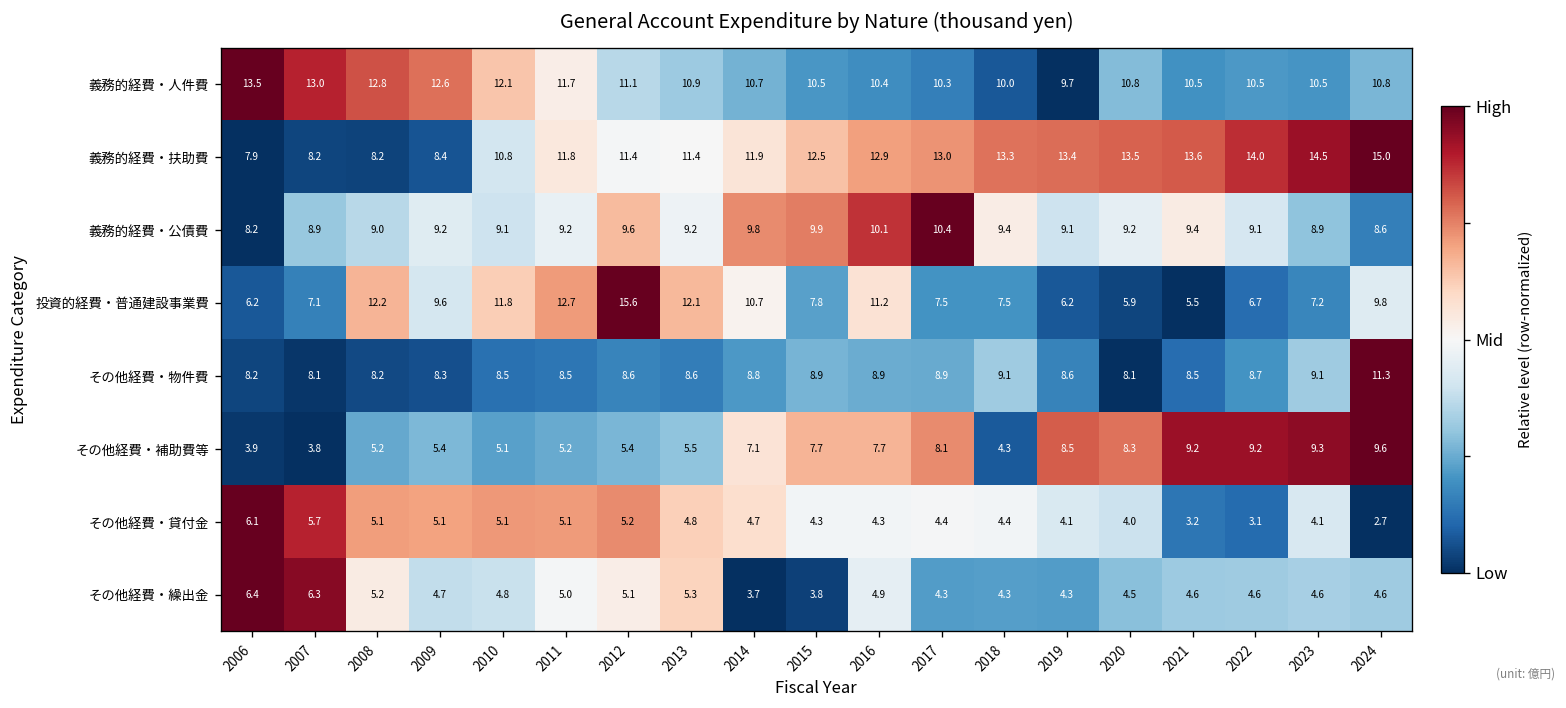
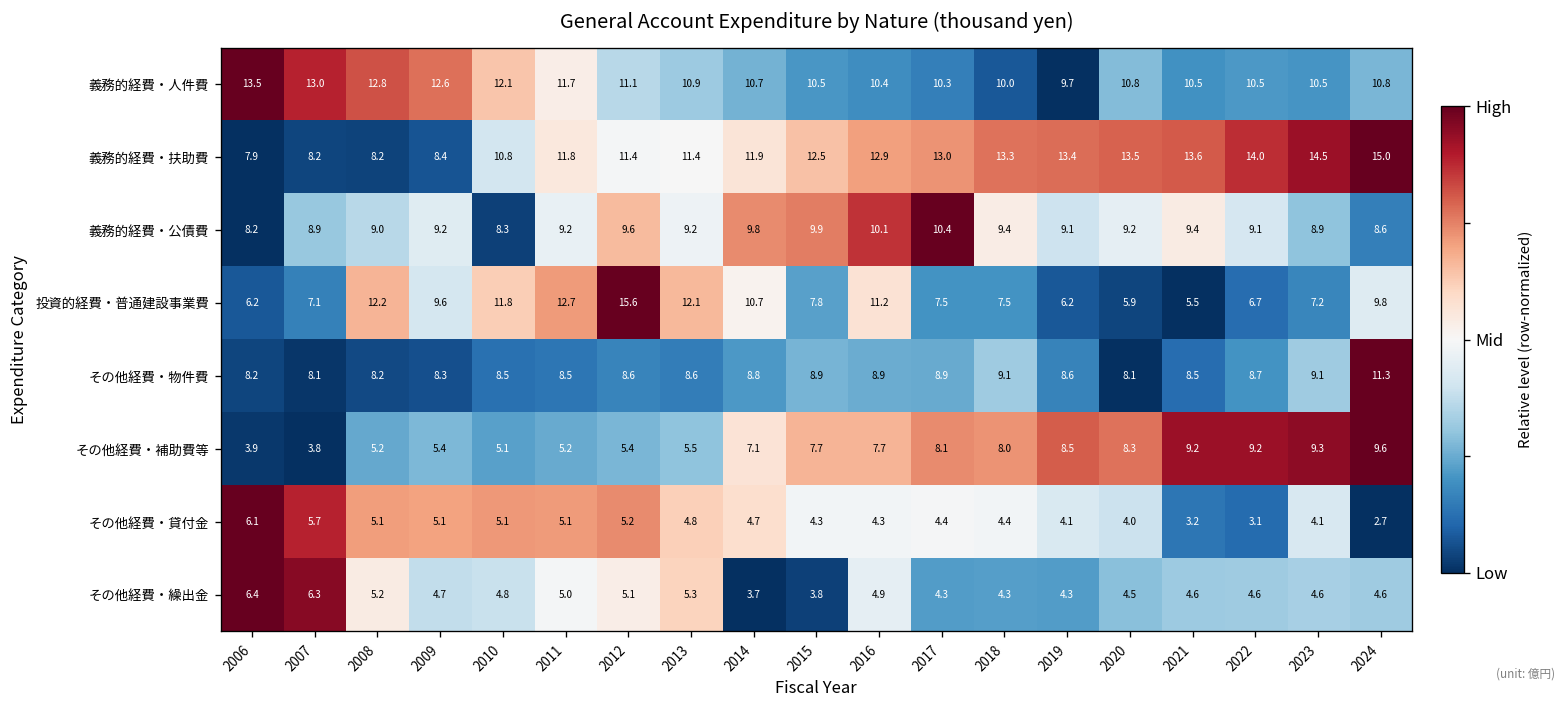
  {
    "義務的経費・人件費": {
      "2006": 13.5,
      "2007": 13.0,
      "2008": 12.8,
      "2009": 12.6,
      "2010": 12.1,
      "2011": 11.7,
      "2012": 11.1,
      "2013": 10.9,
      "2014": 10.7,
      "2015": 10.5,
      "2016": 10.4,
      "2017": 10.3,
      "2018": 10.0,
      "2019": 9.7,
      "2020": 10.8,
      "2021": 10.5,
      "2022": 10.5,
      "2023": 10.5,
      "2024": 10.8
    },
    "義務的経費・扶助費": {
      "2006": 7.9,
      "2007": 8.2,
      "2008": 8.2,
      "2009": 8.4,
      "2010": 10.8,
      "2011": 11.8,
      "2012": 11.4,
      "2013": 11.4,
      "2014": 11.9,
      "2015": 12.5,
      "2016": 12.9,
      "2017": 13.0,
      "2018": 13.3,
      "2019": 13.4,
      "2020": 13.5,
      "2021": 13.6,
      "2022": 14.0,
      "2023": 14.5,
      "2024": 15.0
    },
    "義務的経費・公債費": {
      "2006": 8.2,
      "2007": 8.9,
      "2008": 9.0,
      "2009": 9.2,
-     "2010": 9.1,
+     "2010": 8.3,
      "2011": 9.2,
      "2012": 9.6,
      "2013": 9.2,
      "2014": 9.8,
      "2015": 9.9,
      "2016": 10.1,
      "2017": 10.4,
      "2018": 9.4,
      "2019": 9.1,
      "2020": 9.2,
      "2021": 9.4,
      "2022": 9.1,
      "2023": 8.9,
      "2024": 8.6
    },
    "投資的経費・普通建設事業費": {
      "2006": 6.2,
      "2007": 7.1,
      "2008": 12.2,
      "2009": 9.6,
      "2010": 11.8,
      "2011": 12.7,
      "2012": 15.6,
      "2013": 12.1,
      "2014": 10.7,
      "2015": 7.8,
      "2016": 11.2,
      "2017": 7.5,
      "2018": 7.5,
      "2019": 6.2,
      "2020": 5.9,
      "2021": 5.5,
      "2022": 6.7,
      "2023": 7.2,
      "2024": 9.8
    },
    "その他経費・物件費": {
      "2006": 8.2,
      "2007": 8.1,
      "2008": 8.2,
      "2009": 8.3,
      "2010": 8.5,
      "2011": 8.5,
      "2012": 8.6,
      "2013": 8.6,
      "2014": 8.8,
      "2015": 8.9,
      "2016": 8.9,
      "2017": 8.9,
      "2018": 9.1,
      "2019": 8.6,
      "2020": 8.1,
      "2021": 8.5,
      "2022": 8.7,
      "2023": 9.1,
      "2024": 11.3
    },
    "その他経費・補助費等": {
      "2006": 3.9,
      "2007": 3.8,
      "2008": 5.2,
      "2009": 5.4,
      "2010": 5.1,
      "2011": 5.2,
      "2012": 5.4,
      "2013": 5.5,
      "2014": 7.1,
      "2015": 7.7,
      "2016": 7.7,
      "2017": 8.1,
-     "2018": 4.3,
+     "2018": 8.0,
      "2019": 8.5,
      "2020": 8.3,
      "2021": 9.2,
      "2022": 9.2,
      "2023": 9.3,
      "2024": 9.6
    },
    "その他経費・貸付金": {
      "2006": 6.1,
      "2007": 5.7,
      "2008": 5.1,
      "2009": 5.1,
      "2010": 5.1,
      "2011": 5.1,
      "2012": 5.2,
      "2013": 4.8,
      "2014": 4.7,
      "2015": 4.3,
      "2016": 4.3,
      "2017": 4.4,
      "2018": 4.4,
      "2019": 4.1,
      "2020": 4.0,
      "2021": 3.2,
      "2022": 3.1,
      "2023": 4.1,
      "2024": 2.7
    },
    "その他経費・繰出金": {
      "2006": 6.4,
      "2007": 6.3,
      "2008": 5.2,
      "2009": 4.7,
      "2010": 4.8,
      "2011": 5.0,
      "2012": 5.1,
      "2013": 5.3,
      "2014": 3.7,
      "2015": 3.8,
      "2016": 4.9,
      "2017": 4.3,
      "2018": 4.3,
      "2019": 4.3,
      "2020": 4.5,
      "2021": 4.6,
      "2022": 4.6,
      "2023": 4.6,
      "2024": 4.6
    }
  }
